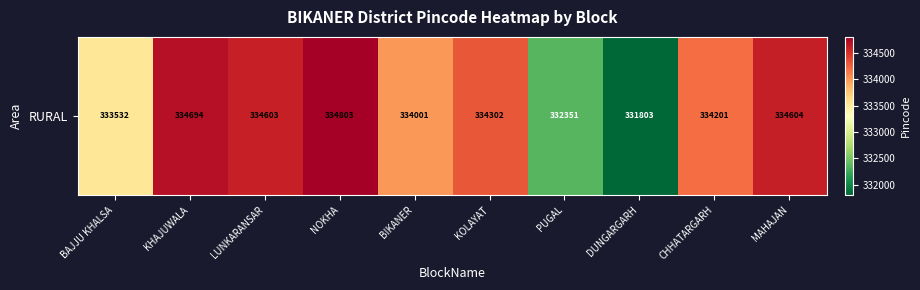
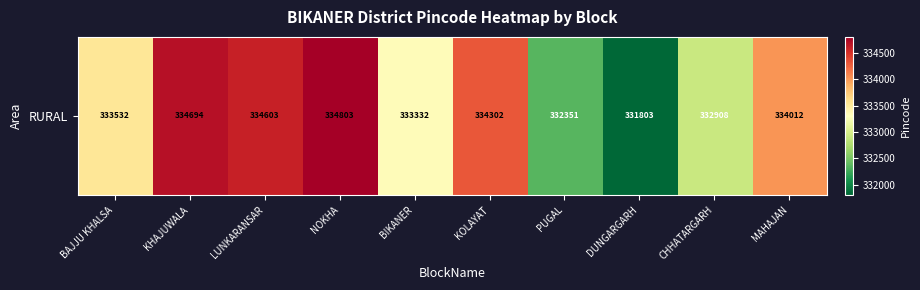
  {
    "RURAL": {
      "BAJJU KHALSA": 333532,
      "KHAJUWALA": 334694,
      "LUNKARANSAR": 334603,
      "NOKHA": 334803,
-     "BIKANER": 334001,
+     "BIKANER": 333332,
      "KOLAYAT": 334302,
      "PUGAL": 332351,
      "DUNGARGARH": 331803,
-     "CHHATARGARH": 334201,
-     "MAHAJAN": 334604
+     "CHHATARGARH": 332908,
+     "MAHAJAN": 334012
    }
  }
